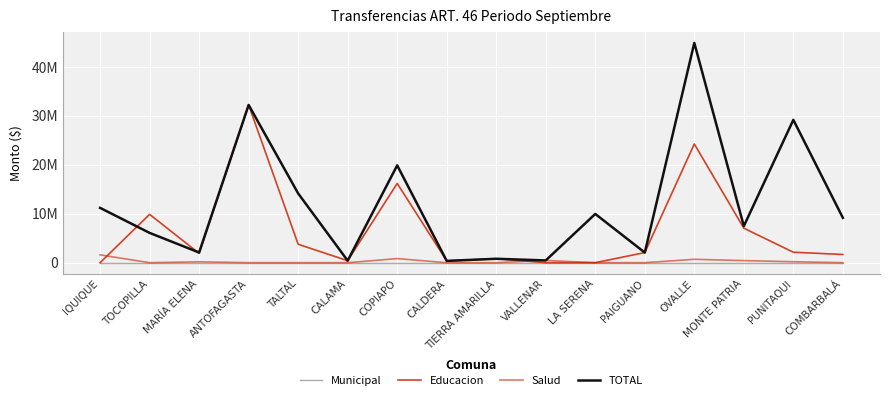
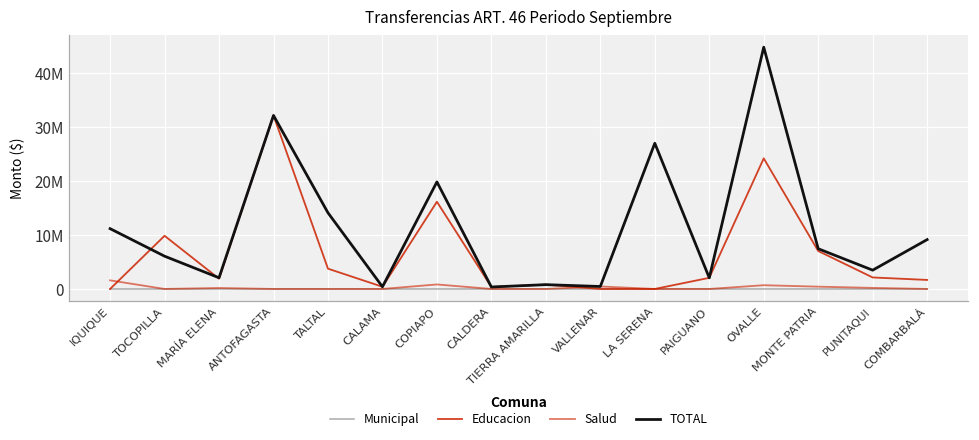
  {
    "Municipal": {
      "COPIAPO": 0,
      "OVALLE": 0
    },
    "TOTAL": {
      "IQUIQUE": 11000000,
      "TOCOPILLA": 6000000,
      "TALTAL": 14000000,
      "COPIAPO": 20000000,
-     "LA SERENA": 10000000,
+     "LA SERENA": 27000000,
      "OVALLE": 45000000,
-     "PUNITAQUI": 29000000,
+     "PUNITAQUI": 3000000,
      "COMBARBALÁ": 9000000
    }
  }
